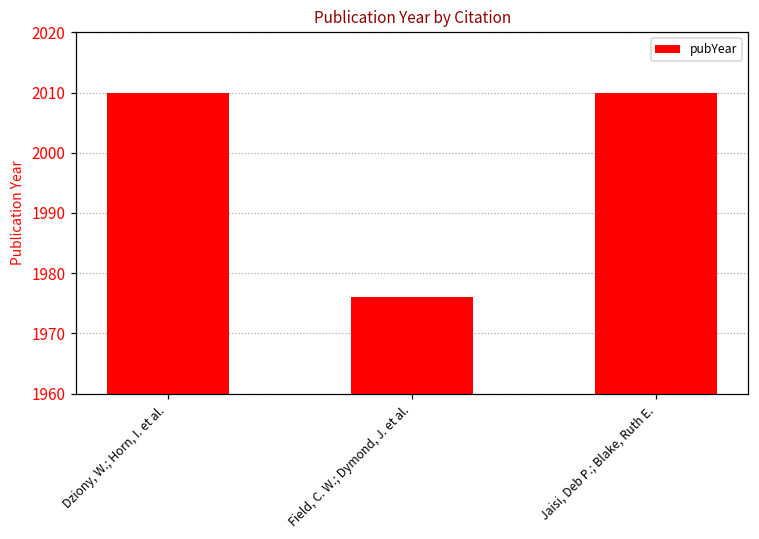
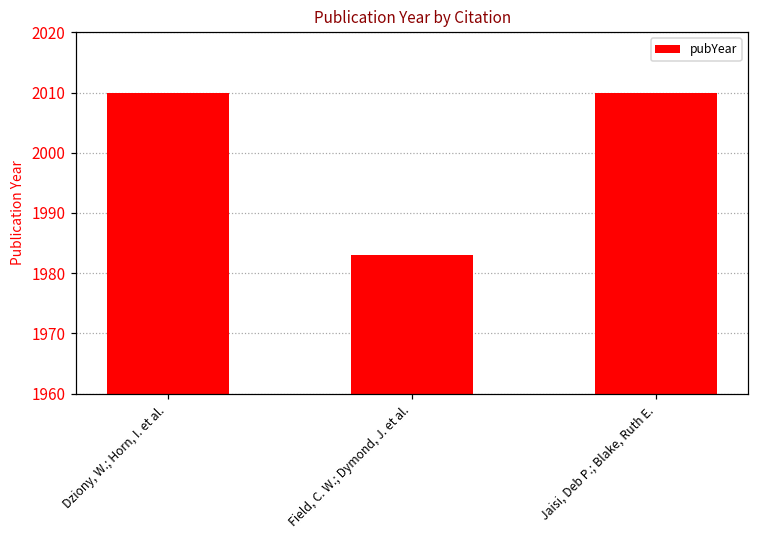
  {
    "Dziony, W.; Horn, I. et al.": 2010,
-   "Field, C. W.; Dymond, J. et al.": 1976,
+   "Field, C. W.; Dymond, J. et al.": 1983,
    "Jaisi, Deb P.; Blake, Ruth E.": 2010
  }
